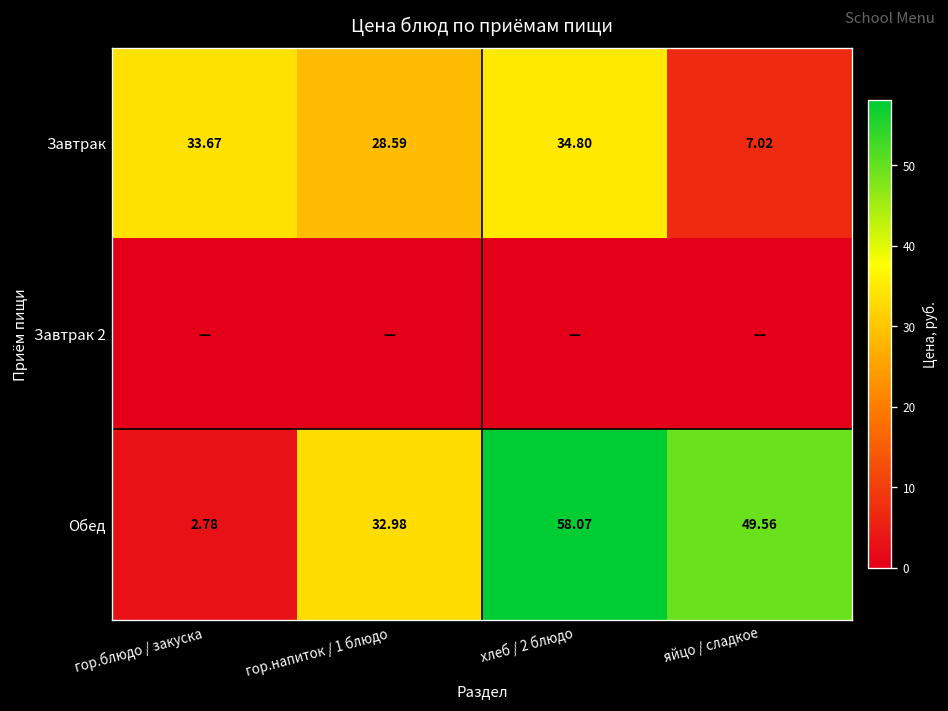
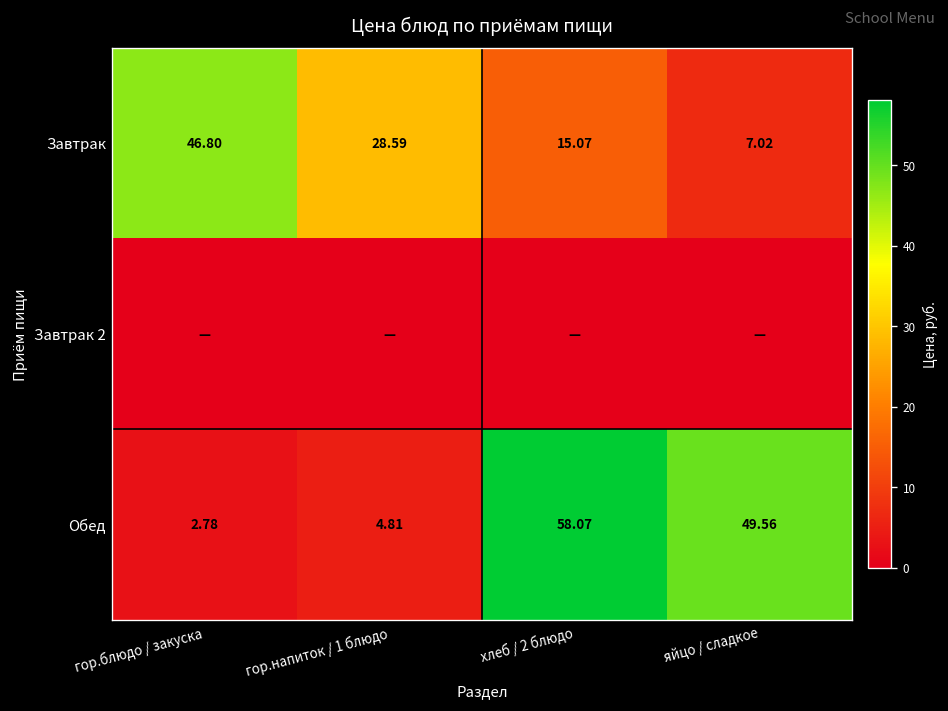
  {
    "Завтрак": {
-     "гор.блюдо / закуска": 33.67,
+     "гор.блюдо / закуска": 46.80,
      "гор.напиток / 1 блюдо": 28.59,
-     "хлеб / 2 блюдо": 34.80,
+     "хлеб / 2 блюдо": 15.07,
      "яйцо / сладкое": 7.02
    },
    "Обед": {
      "гор.блюдо / закуска": 2.78,
-     "гор.напиток / 1 блюдо": 32.98,
+     "гор.напиток / 1 блюдо": 4.81,
      "хлеб / 2 блюдо": 58.07,
      "яйцо / сладкое": 49.56
    }
  }
